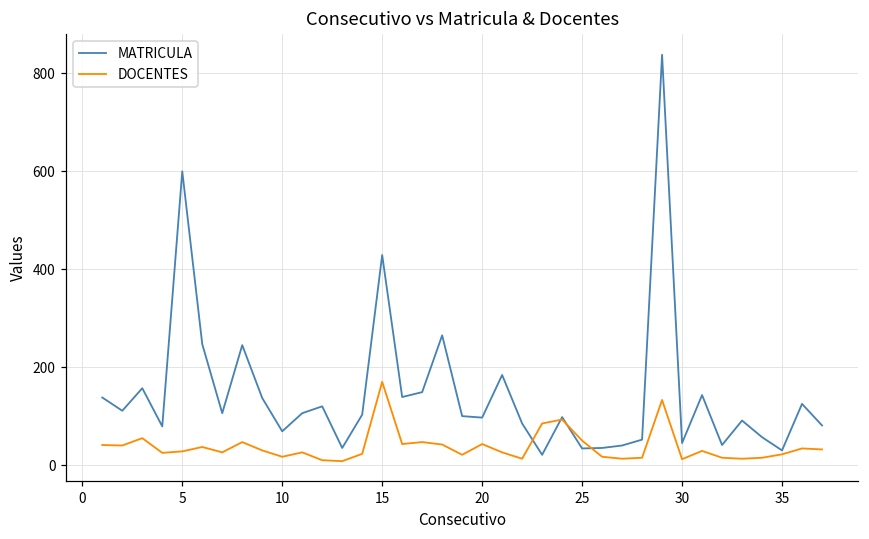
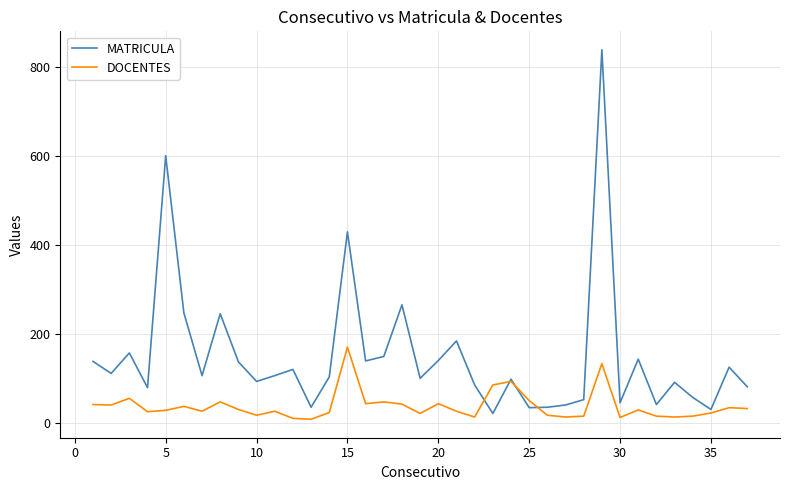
  {
    "MATRICULA": {
      "5": 600,
-     "10": 70,
+     "10": 90,
      "15": 430,
-     "20": 100,
+     "20": 140,
      "25": 30,
      "30": 50,
      "35": 30
    },
    "DOCENTES": {
      "5": 30,
      "10": 20,
      "15": 170,
      "20": 40,
      "25": 50,
      "30": 10,
      "35": 20
    }
  }
